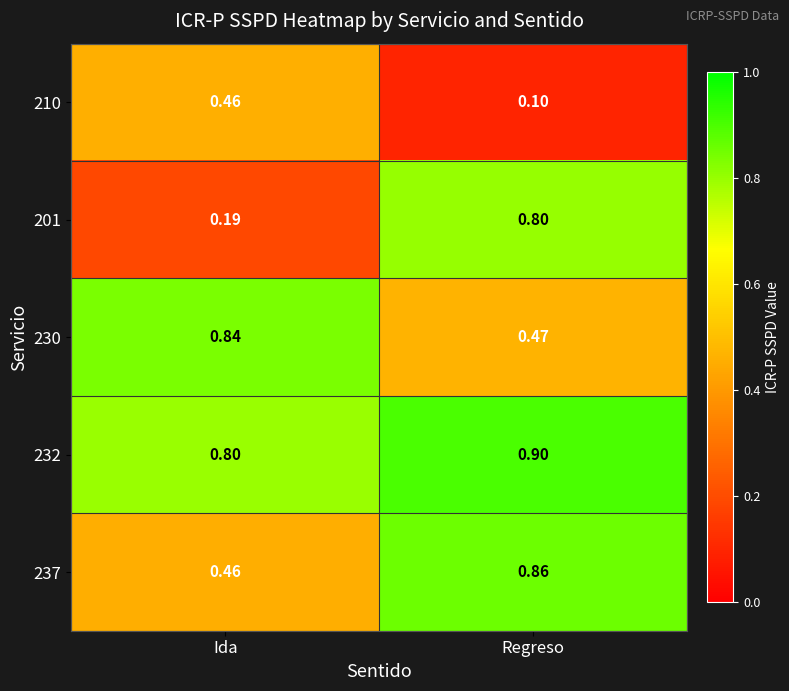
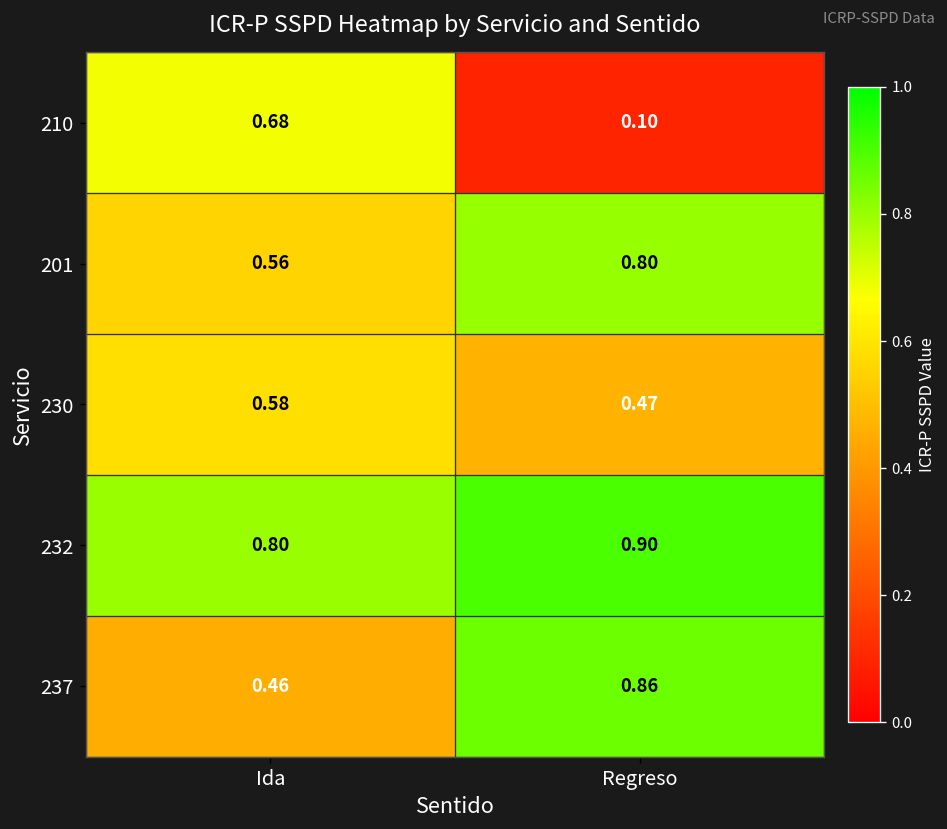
  {
    "210": {
-     "Ida": 0.46,
+     "Ida": 0.68,
      "Regreso": 0.10
    },
    "201": {
-     "Ida": 0.19,
+     "Ida": 0.56,
      "Regreso": 0.80
    },
    "230": {
-     "Ida": 0.84,
+     "Ida": 0.58,
      "Regreso": 0.47
    },
    "232": {
      "Ida": 0.80,
      "Regreso": 0.90
    },
    "237": {
      "Ida": 0.46,
      "Regreso": 0.86
    }
  }
